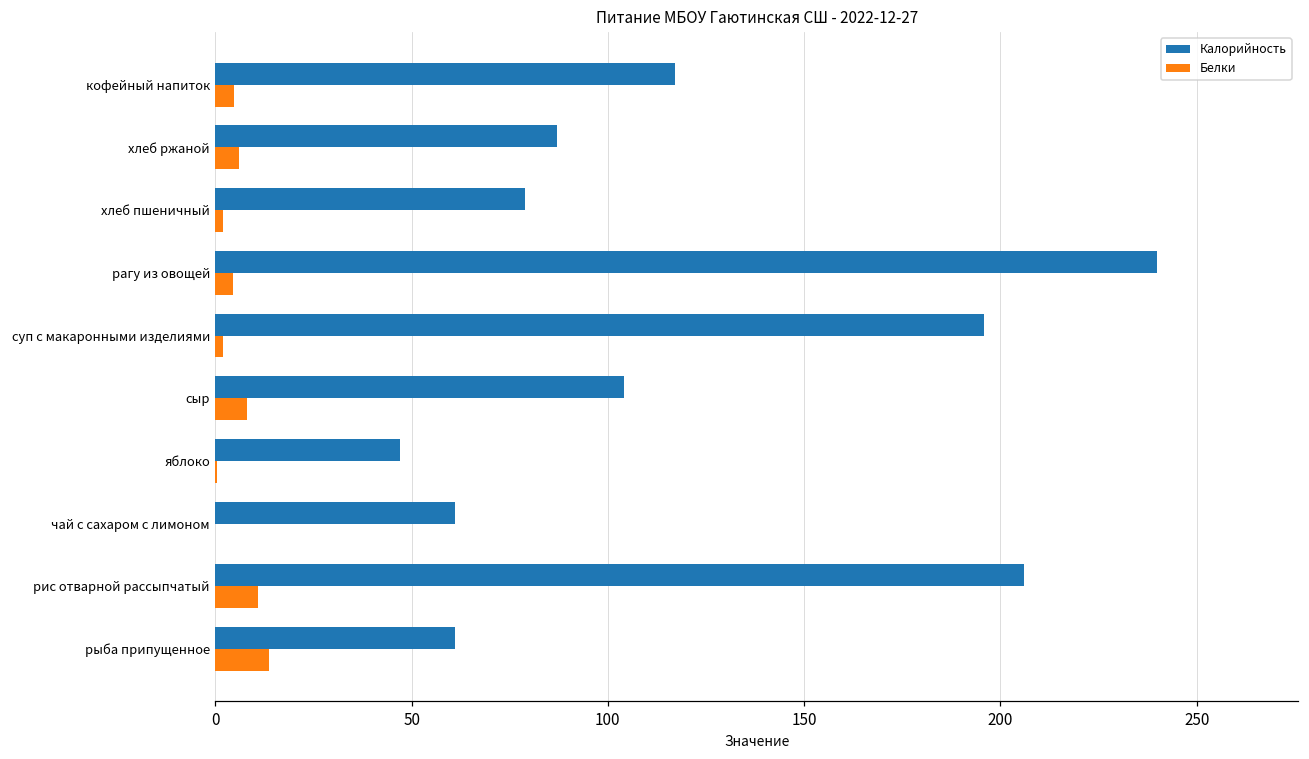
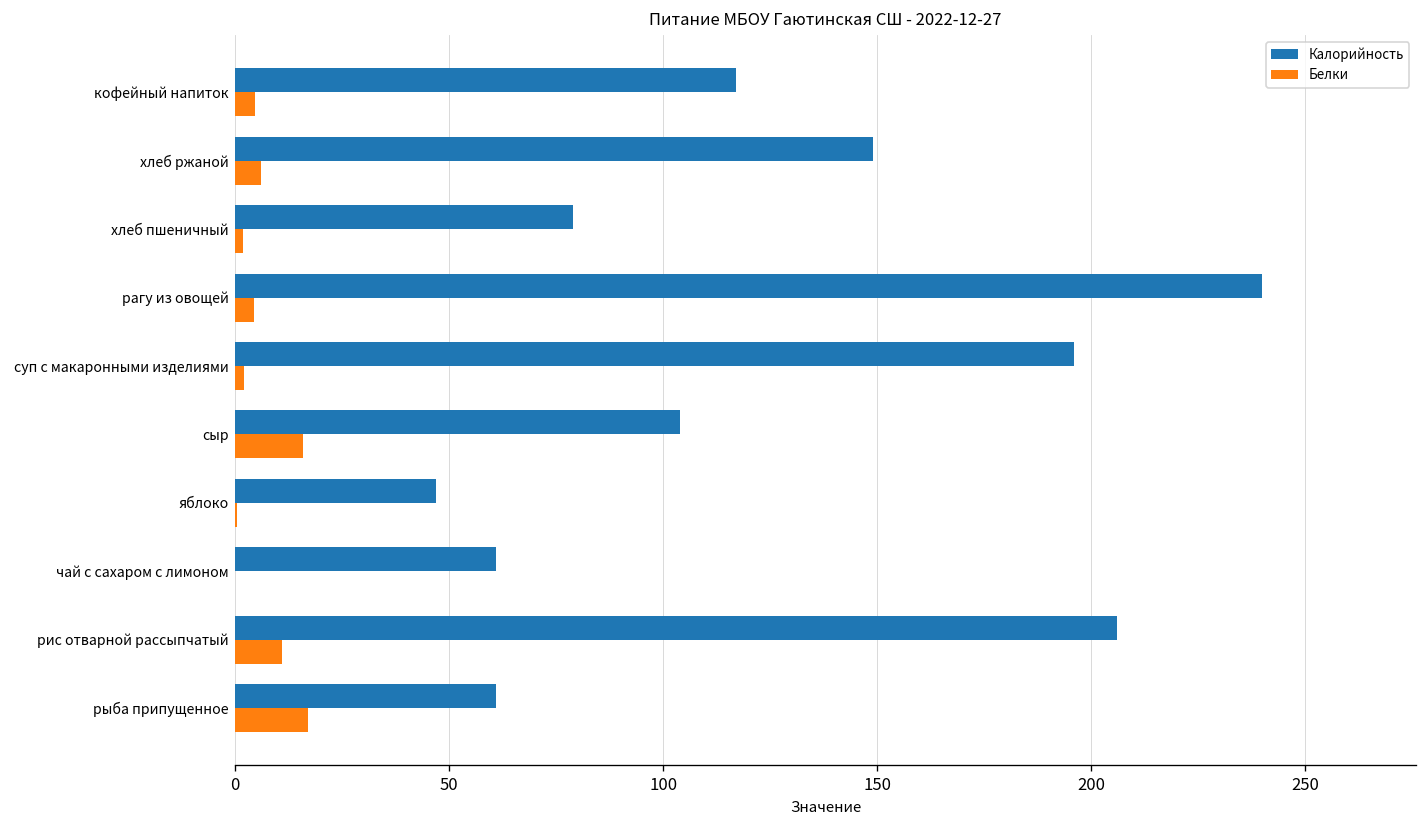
  {
    "Калорийность": {
      "кофейный напиток": 117,
-     "хлеб ржаной": 87,
+     "хлеб ржаной": 149,
      "хлеб пшеничный": 79,
      "рагу из овощей": 240,
      "суп с макаронными изделиями": 196,
      "сыр": 104,
      "яблоко": 47,
      "чай с сахаром с лимоном": 61,
      "рис отварной рассыпчатый": 206,
      "рыба припущенное": 61
    },
    "Белки": {
      "кофейный напиток": 5,
      "хлеб ржаной": 6,
      "хлеб пшеничный": 2,
      "рагу из овощей": 4,
      "суп с макаронными изделиями": 2,
-     "сыр": 8,
+     "сыр": 16,
      "чай с сахаром с лимоном": 0,
      "рис отварной рассыпчатый": 11,
-     "рыба припущенное": 14
+     "рыба припущенное": 17
    }
  }
